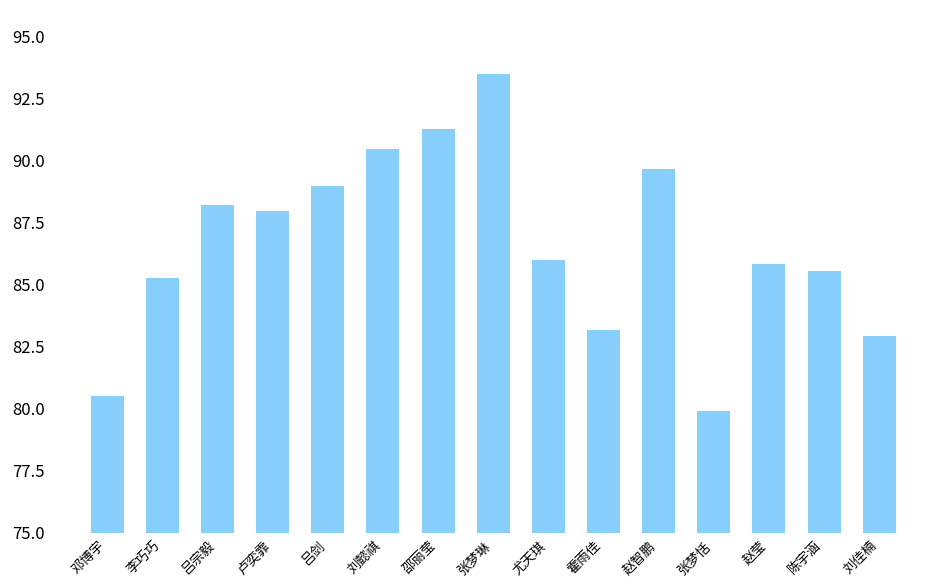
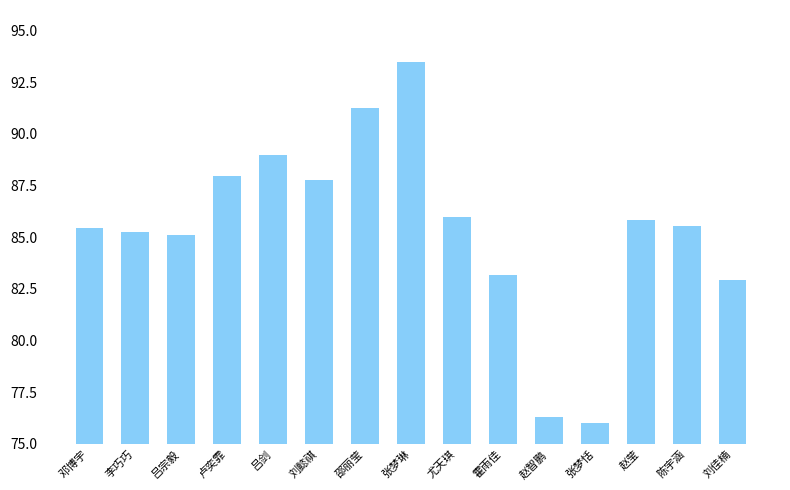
  {
-   "邓博宇": 80.5,
+   "邓博宇": 85.4,
    "李巧巧": 85.3,
-   "吕宗毅": 88.2,
+   "吕宗毅": 85.1,
    "卢奕霏": 88.0,
    "吕剑": 89.0,
-   "刘懿祺": 90.5,
+   "刘懿祺": 87.8,
    "邵丽莹": 91.3,
    "张梦琳": 93.5,
    "尤天琪": 86.0,
    "霍雨佳": 83.2,
-   "赵智鹏": 89.7,
-   "张梦恬": 79.9,
+   "赵智鹏": 76.3,
+   "张梦恬": 76.0,
    "赵莹": 85.8,
    "陈宇涵": 85.5,
    "刘佳楠": 82.9
  }
